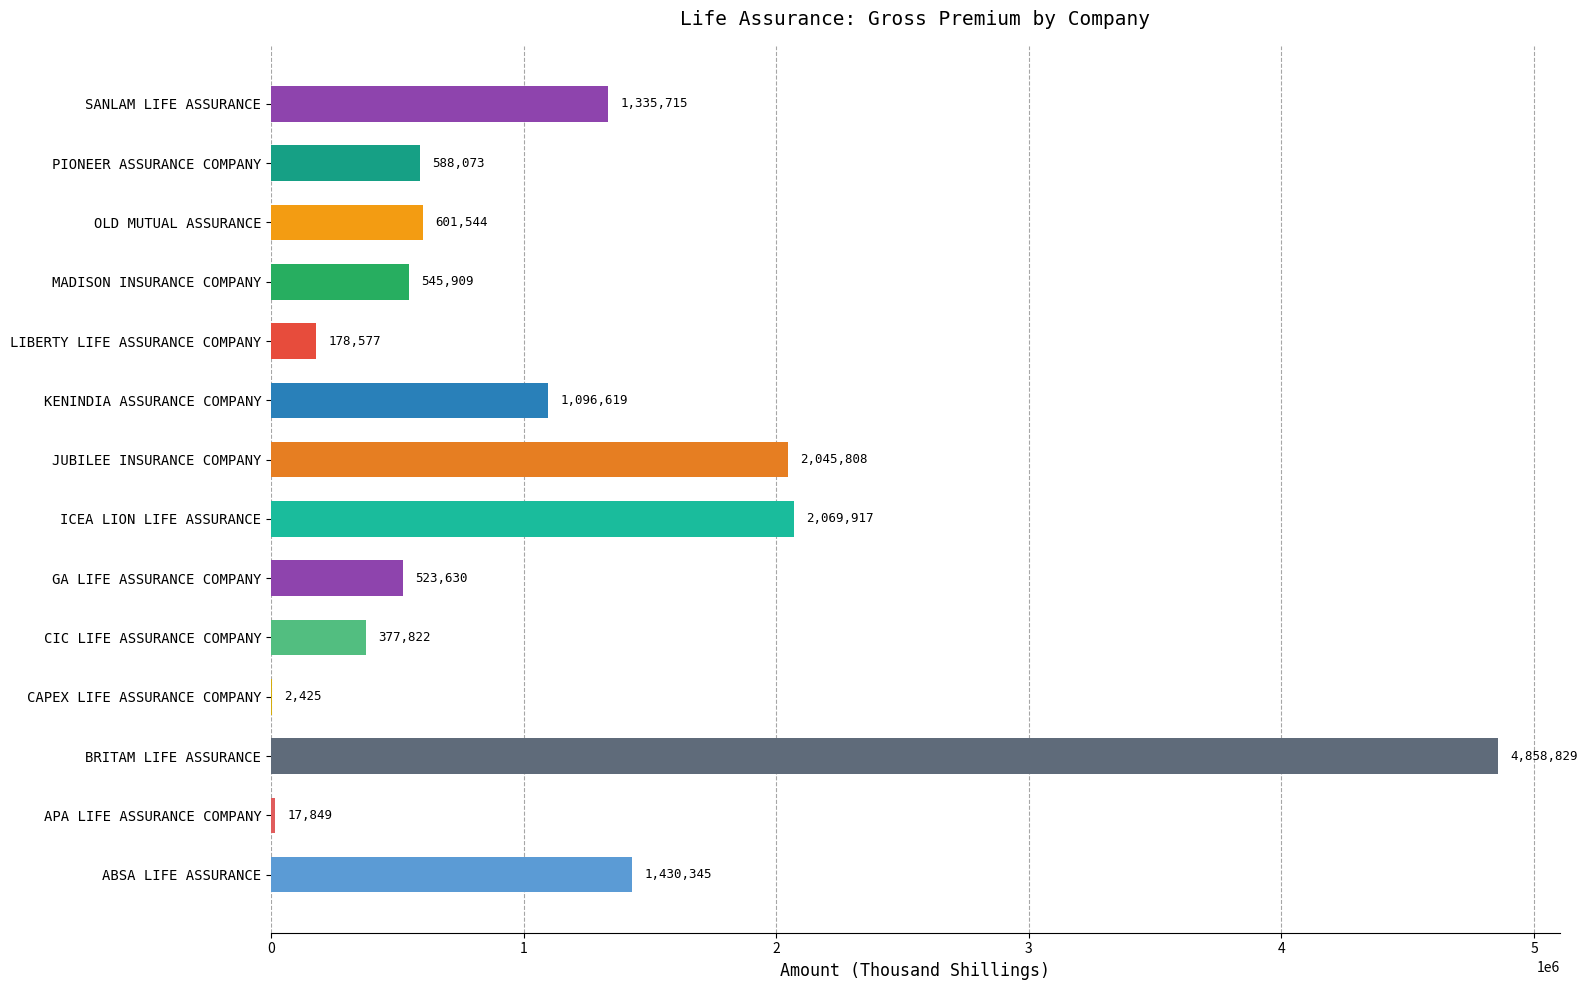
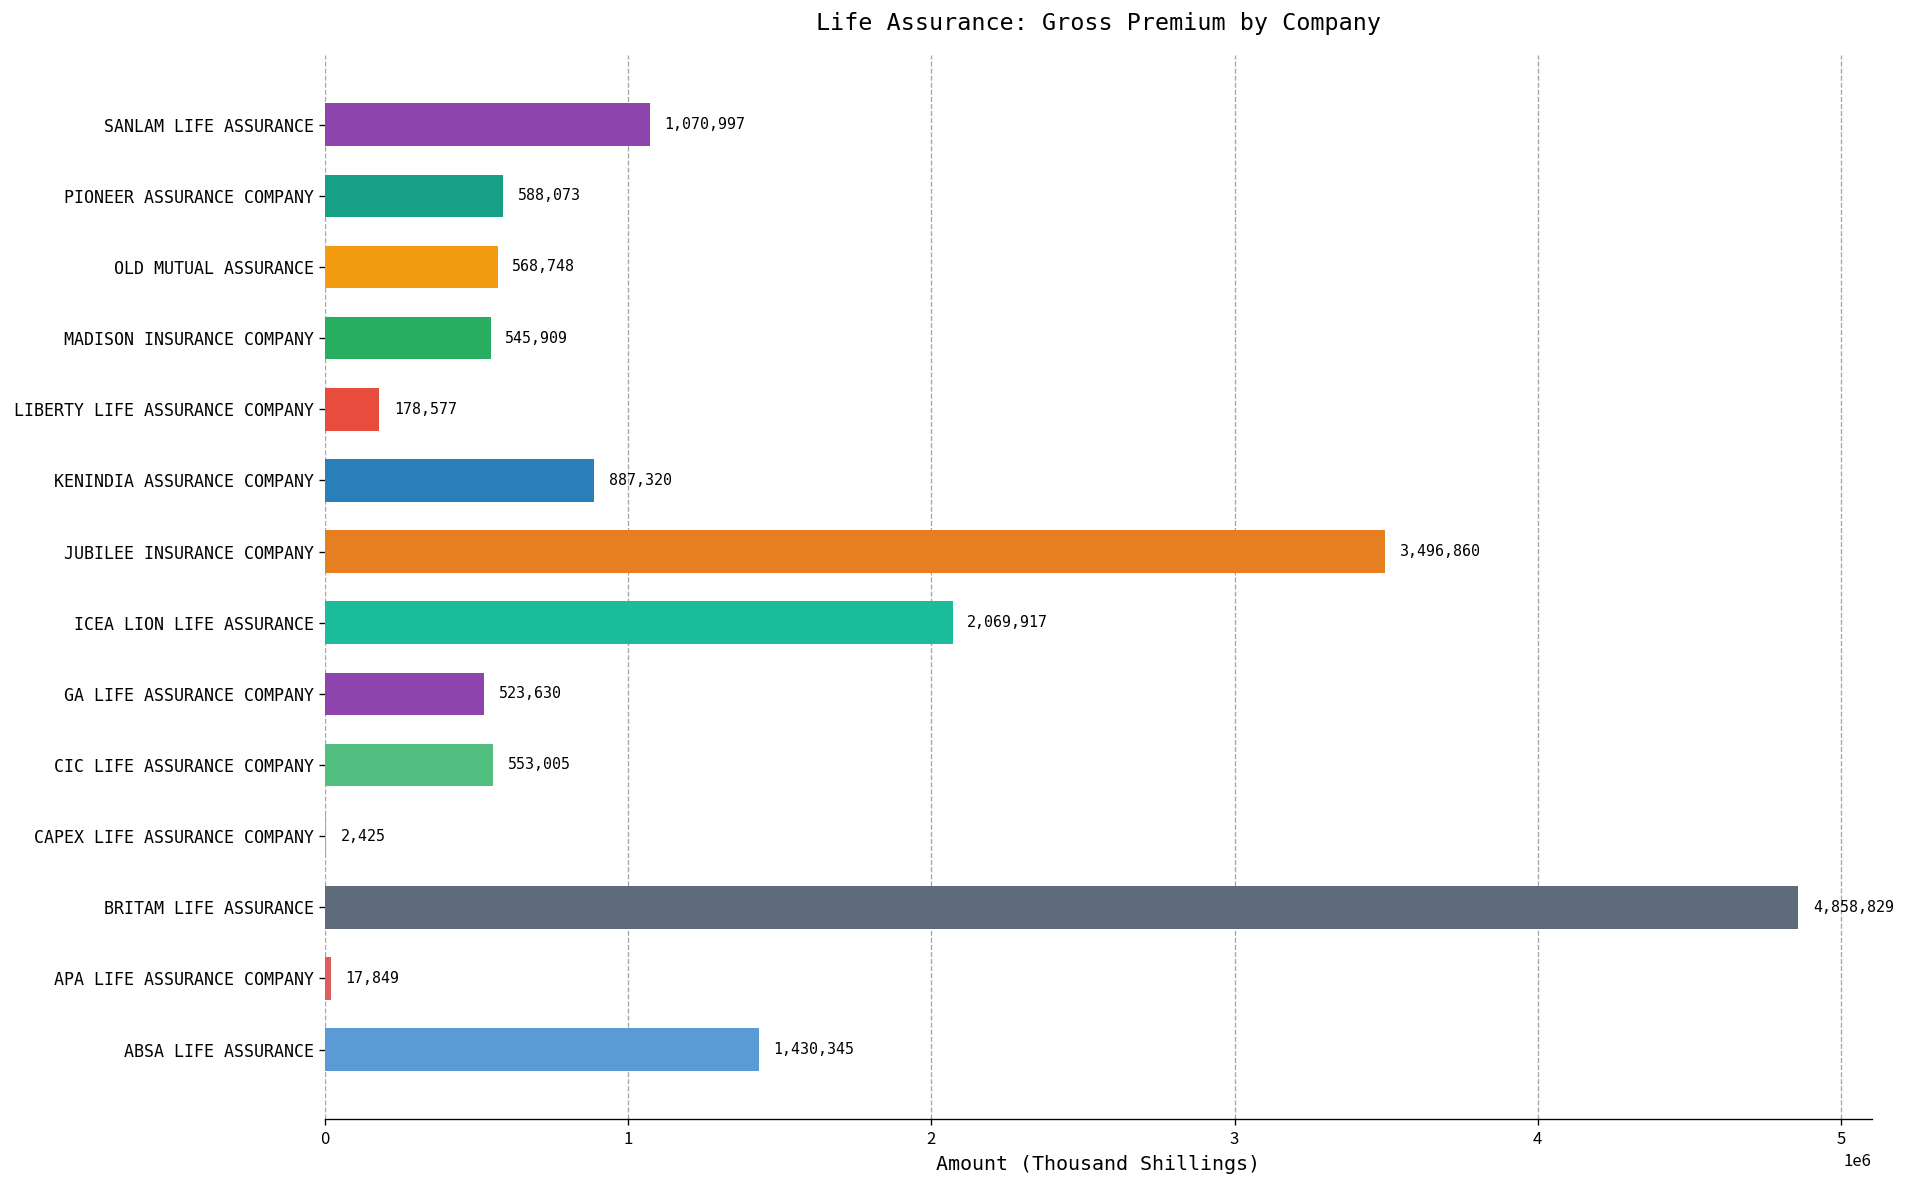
  {
-   "SANLAM LIFE ASSURANCE": "1,335,715",
+   "SANLAM LIFE ASSURANCE": "1,070,997",
    "PIONEER ASSURANCE COMPANY": "588,073",
-   "OLD MUTUAL ASSURANCE": "601,544",
+   "OLD MUTUAL ASSURANCE": "568,748",
    "MADISON INSURANCE COMPANY": "545,909",
    "LIBERTY LIFE ASSURANCE COMPANY": "178,577",
-   "KENINDIA ASSURANCE COMPANY": "1,096,619",
-   "JUBILEE INSURANCE COMPANY": "2,045,808",
+   "KENINDIA ASSURANCE COMPANY": "887,320",
+   "JUBILEE INSURANCE COMPANY": "3,496,860",
    "ICEA LION LIFE ASSURANCE": "2,069,917",
    "GA LIFE ASSURANCE COMPANY": "523,630",
-   "CIC LIFE ASSURANCE COMPANY": "377,822",
+   "CIC LIFE ASSURANCE COMPANY": "553,005",
    "CAPEX LIFE ASSURANCE COMPANY": "2,425",
    "BRITAM LIFE ASSURANCE": "4,858,829",
    "APA LIFE ASSURANCE COMPANY": "17,849",
    "ABSA LIFE ASSURANCE": "1,430,345"
  }
